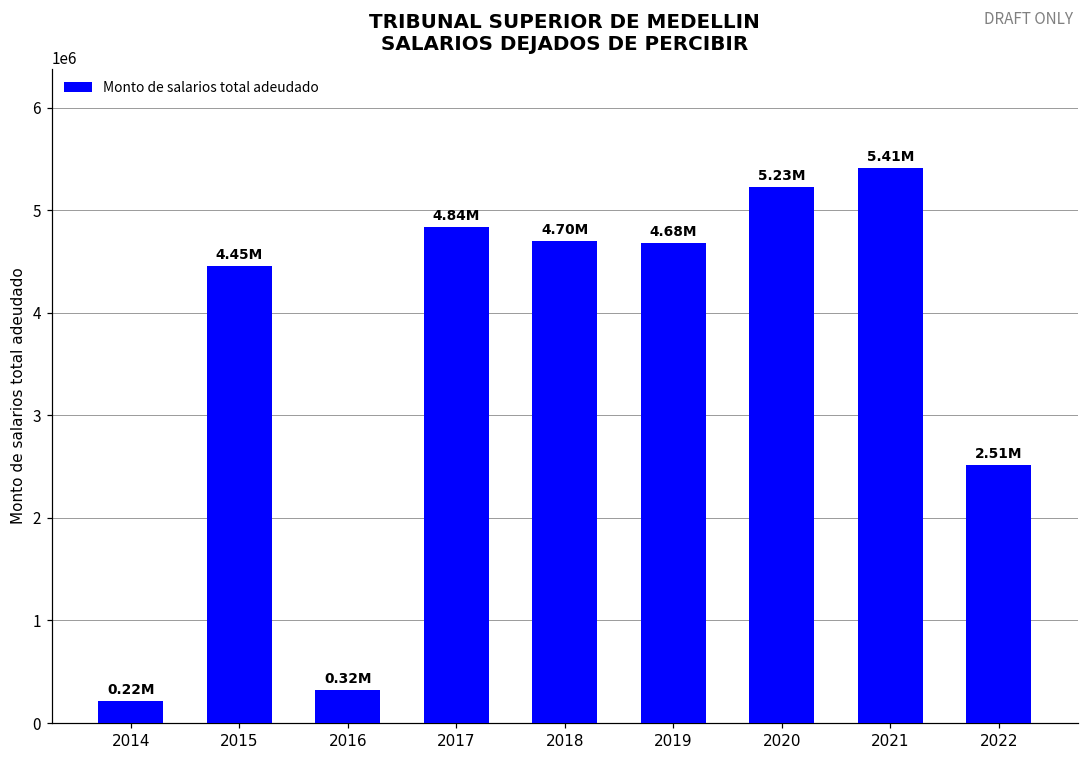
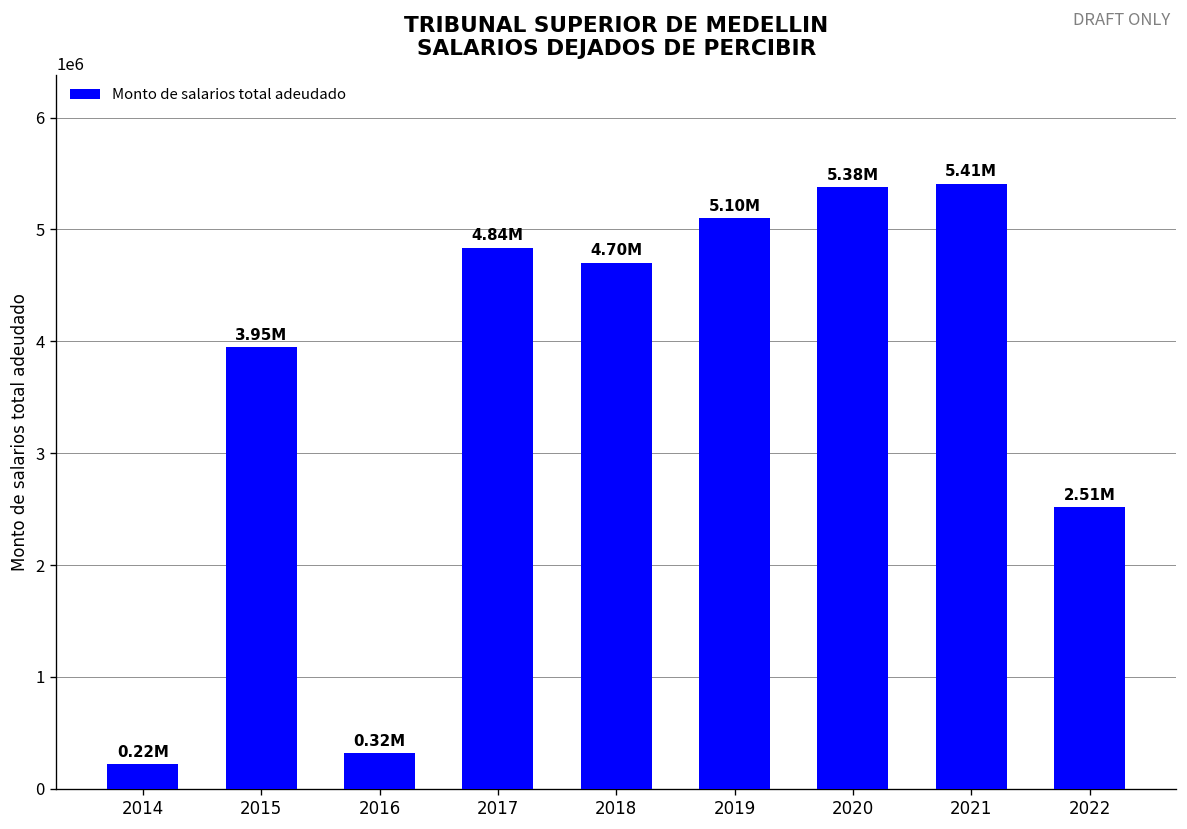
  {
    "2014": "0.22M",
-   "2015": "4.45M",
+   "2015": "3.95M",
    "2016": "0.32M",
    "2017": "4.84M",
    "2018": "4.70M",
-   "2019": "4.68M",
-   "2020": "5.23M",
+   "2019": "5.10M",
+   "2020": "5.38M",
    "2021": "5.41M",
    "2022": "2.51M"
  }
